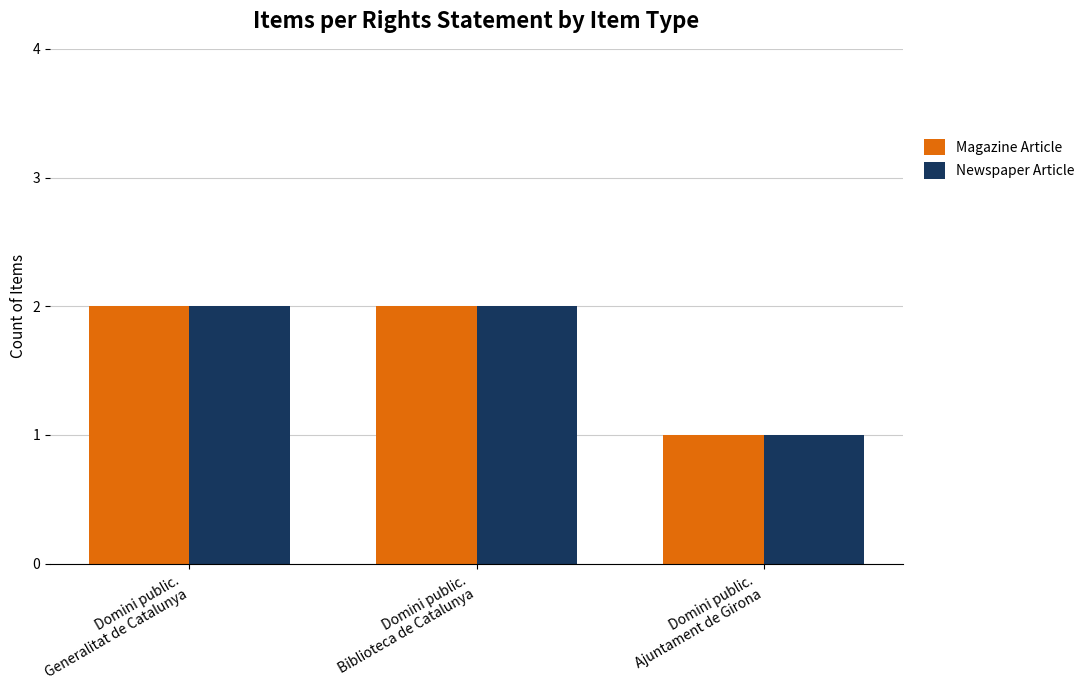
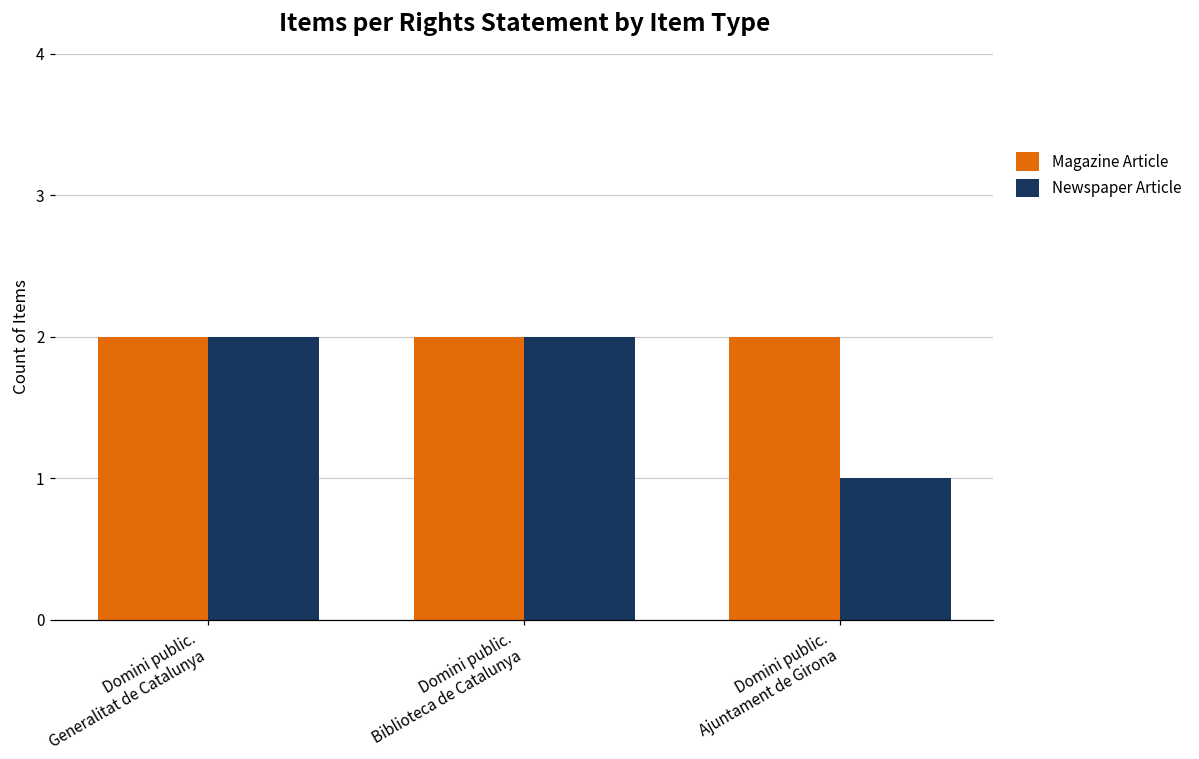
  {
    "Magazine Article": {
      "Domini public. Generalitat de Catalunya": 2,
      "Domini public. Biblioteca de Catalunya": 2,
-     "Domini public. Ajuntament de Girona": 1
+     "Domini public. Ajuntament de Girona": 2
    },
    "Newspaper Article": {
      "Domini public. Generalitat de Catalunya": 2,
      "Domini public. Biblioteca de Catalunya": 2,
      "Domini public. Ajuntament de Girona": 1
    }
  }
